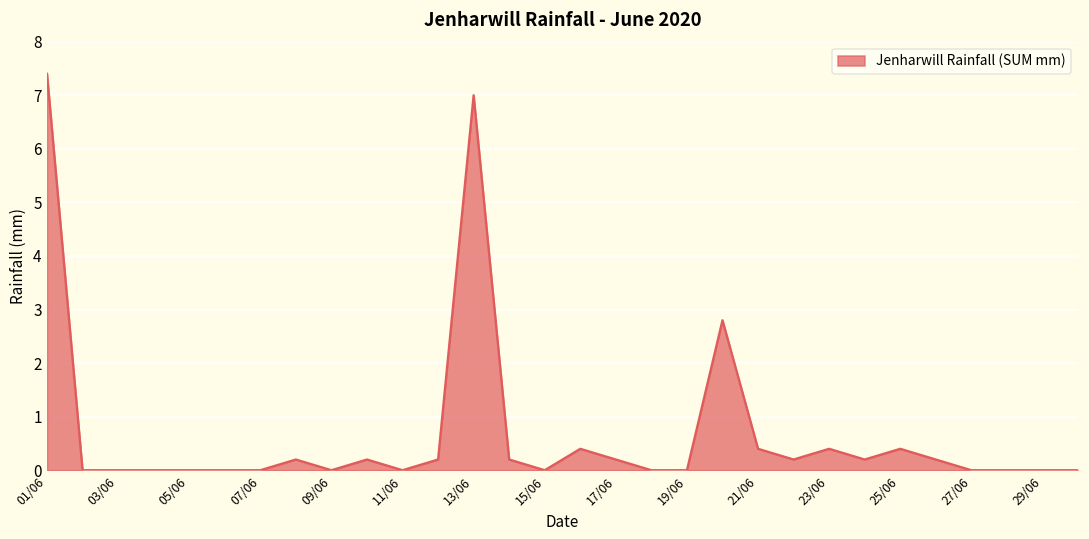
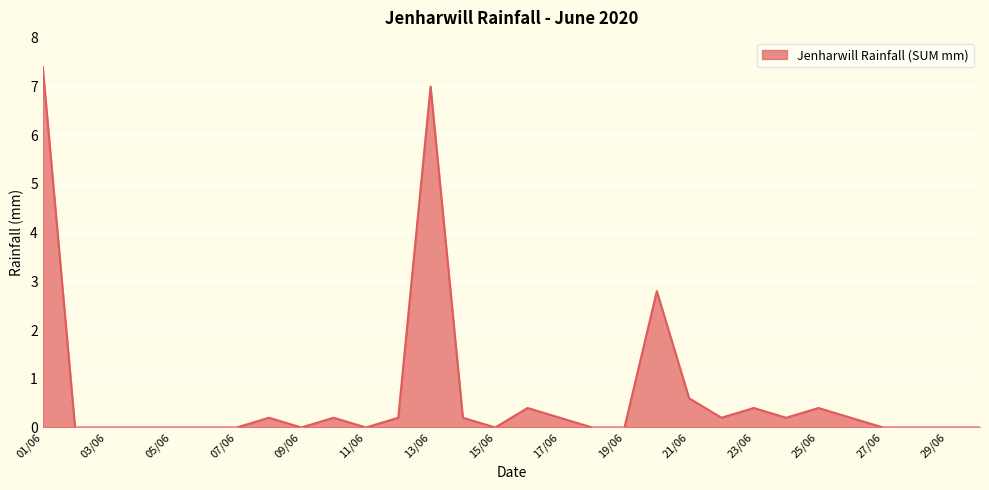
  {
    "01/06": 7.4,
    "03/06": 0.0,
    "05/06": 0.0,
    "07/06": 0.0,
    "09/06": 0.0,
    "11/06": 0.0,
    "13/06": 7.0,
    "15/06": 0.0,
    "17/06": 0.2,
    "19/06": 0.0,
-   "21/06": 0.4,
+   "21/06": 0.6,
    "23/06": 0.4,
    "25/06": 0.4,
    "27/06": 0.0,
    "29/06": 0.0
  }
